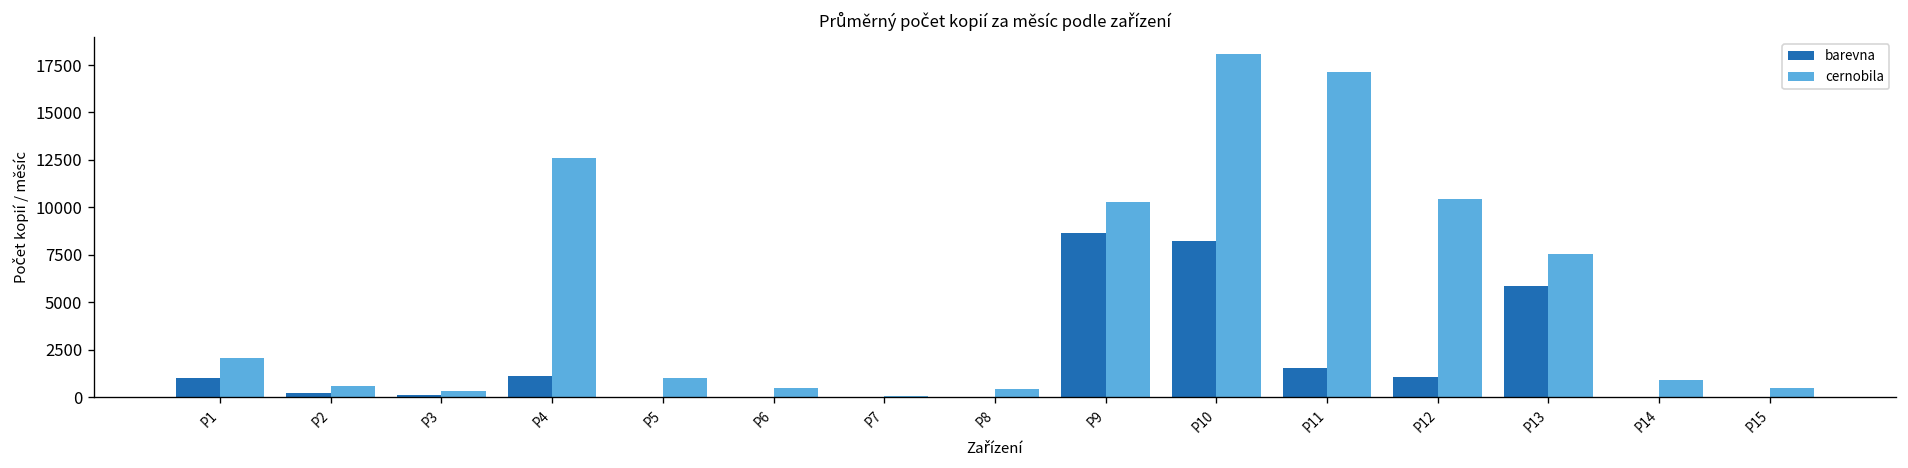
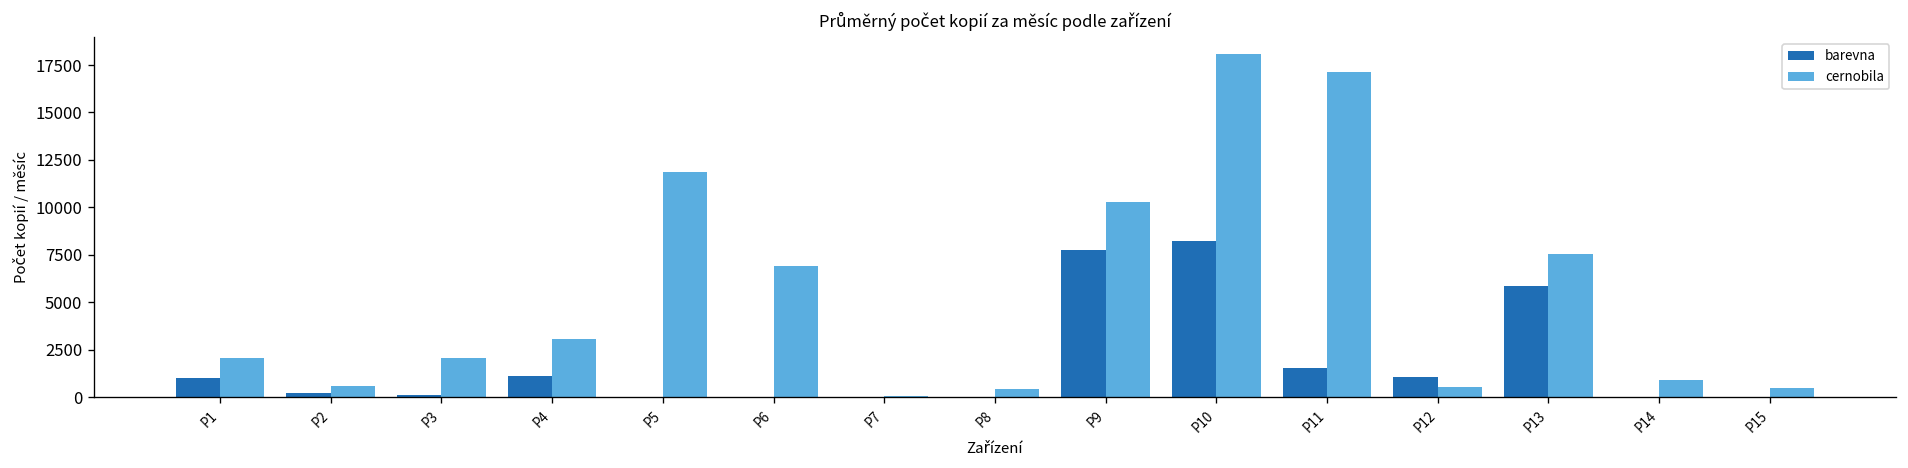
  {
    "barevna": {
      "P1": 1000,
      "P2": 200,
      "P4": 1100,
      "P5": 0,
      "P6": 0,
      "P7": 0,
      "P8": 0,
-     "P9": 8600,
+     "P9": 7800,
      "P10": 8200,
      "P11": 1500,
      "P12": 1000,
      "P13": 5900,
      "P14": 0,
      "P15": 0
    },
    "cernobila": {
      "P1": 2100,
      "P2": 600,
-     "P3": 300,
-     "P4": 12600,
-     "P5": 1000,
-     "P6": 500,
+     "P3": 2100,
+     "P4": 3100,
+     "P5": 11900,
+     "P6": 6900,
      "P8": 400,
      "P9": 10300,
      "P10": 18100,
      "P11": 17200,
-     "P12": 10500,
+     "P12": 500,
      "P13": 7600,
      "P14": 900,
      "P15": 500
    }
  }
